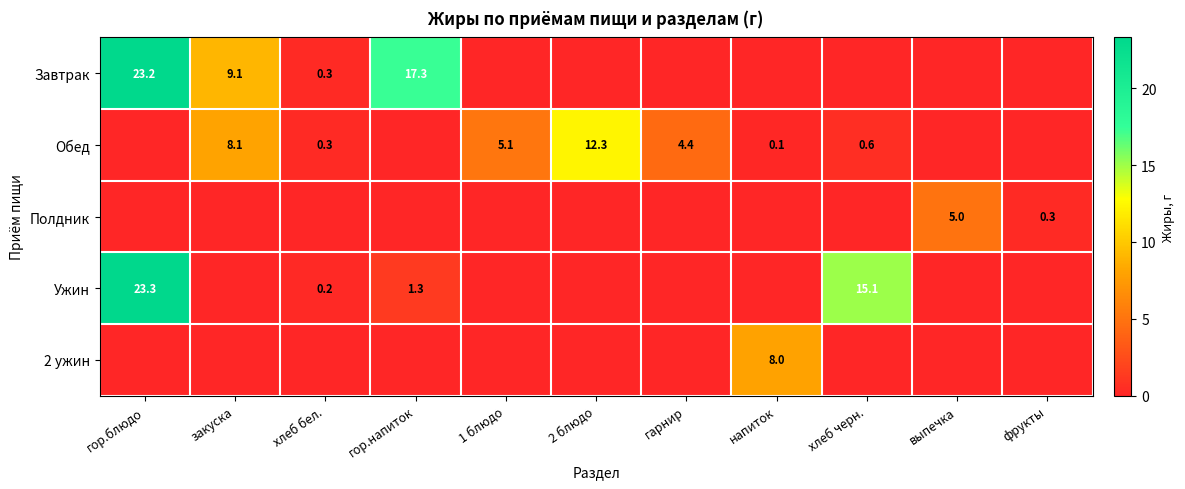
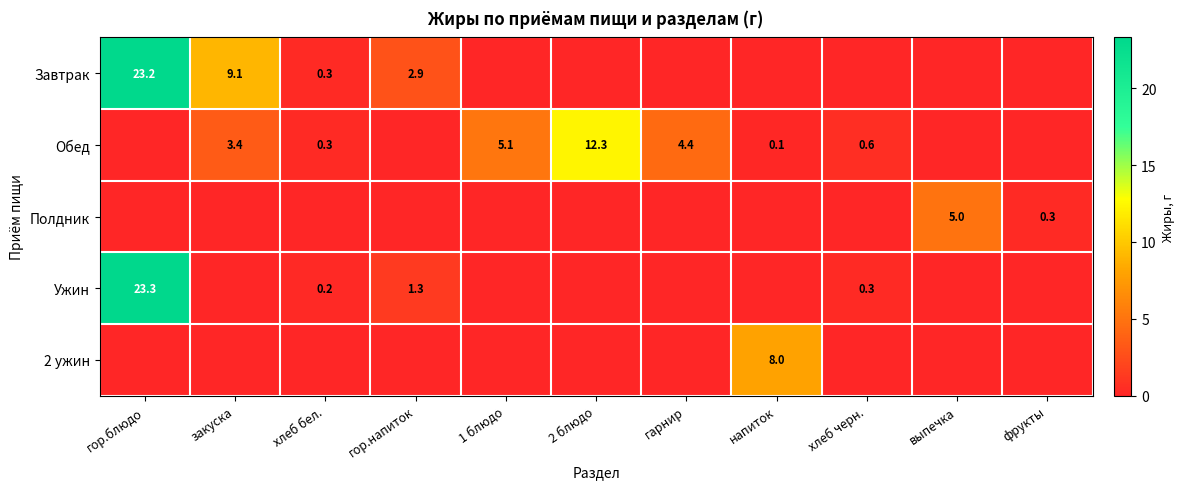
  {
    "Завтрак": {
      "гор.блюдо": 23.2,
      "закуска": 9.1,
      "хлеб бел.": 0.3,
-     "гор.напиток": 17.3
+     "гор.напиток": 2.9
    },
    "Обед": {
-     "закуска": 8.1,
+     "закуска": 3.4,
      "хлеб бел.": 0.3,
      "1 блюдо": 5.1,
      "2 блюдо": 12.3,
      "гарнир": 4.4,
      "напиток": 0.1,
      "хлеб черн.": 0.6
    },
    "Полдник": {
      "выпечка": 5.0,
      "фрукты": 0.3
    },
    "Ужин": {
      "гор.блюдо": 23.3,
      "хлеб бел.": 0.2,
      "гор.напиток": 1.3,
-     "хлеб черн.": 15.1
+     "хлеб черн.": 0.3
    },
    "2 ужин": {
      "напиток": 8.0
    }
  }
